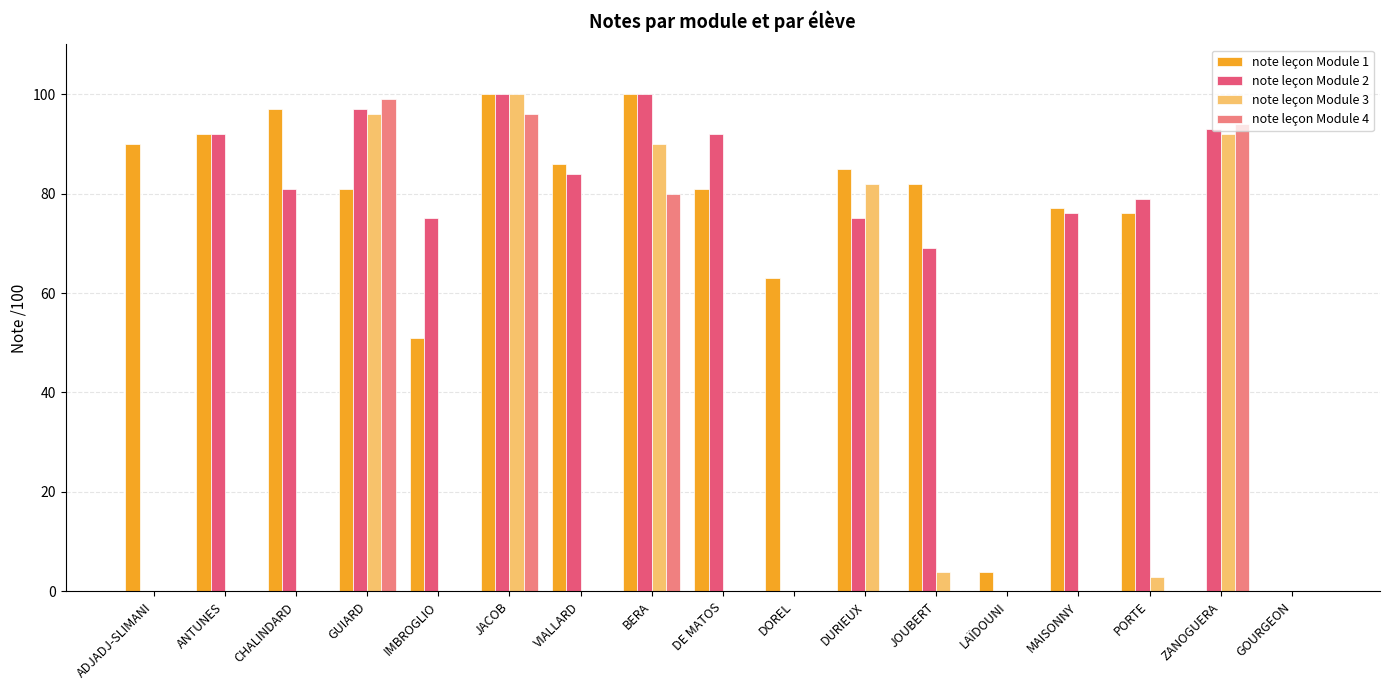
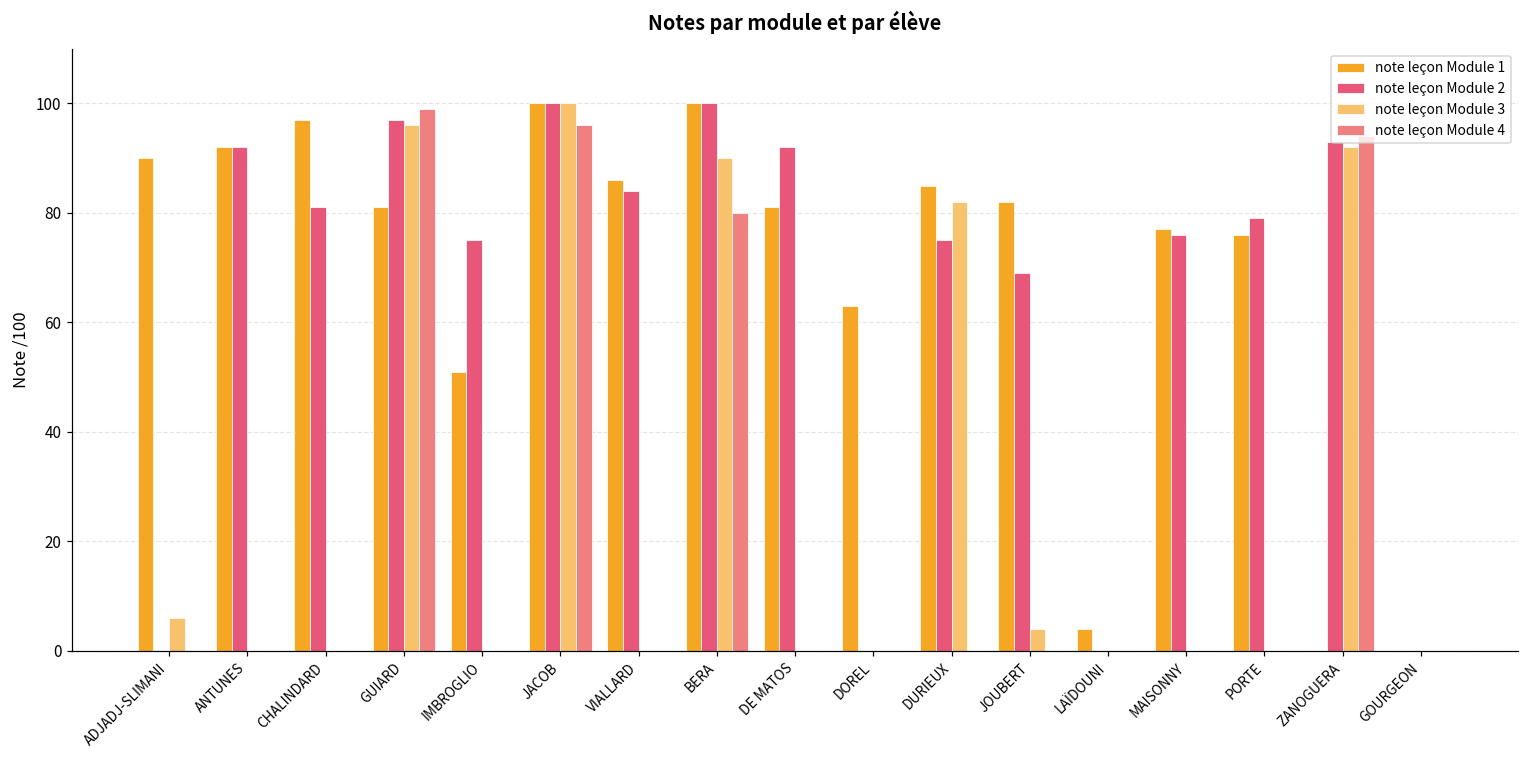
  {
    "note leçon Module 1": {
      "ADJADJ-SLIMANI": 90,
      "ANTUNES": 92,
      "CHALINDARD": 97,
      "GUIARD": 81,
      "IMBROGLIO": 51,
      "JACOB": 100,
      "VIALLARD": 86,
      "BERA": 100,
      "DE MATOS": 81,
      "DOREL": 63,
      "DURIEUX": 85,
      "JOUBERT": 82,
      "LAÏDOUNI": 4,
      "MAISONNY": 77,
      "PORTE": 76,
      "ZANOGUERA": 0,
      "GOURGEON": 0
    },
    "note leçon Module 3": {
-     "ADJADJ-SLIMANI": 0,
+     "ADJADJ-SLIMANI": 6,
      "ANTUNES": 0,
      "CHALINDARD": 0,
      "GUIARD": 96,
      "IMBROGLIO": 0,
      "JACOB": 100,
      "VIALLARD": 0,
      "BERA": 90,
      "DE MATOS": 0,
      "DOREL": 0,
      "DURIEUX": 82,
      "JOUBERT": 4,
      "LAÏDOUNI": 0,
      "MAISONNY": 0,
-     "PORTE": 3,
+     "PORTE": 0,
      "ZANOGUERA": 92,
      "GOURGEON": 0
    }
  }
